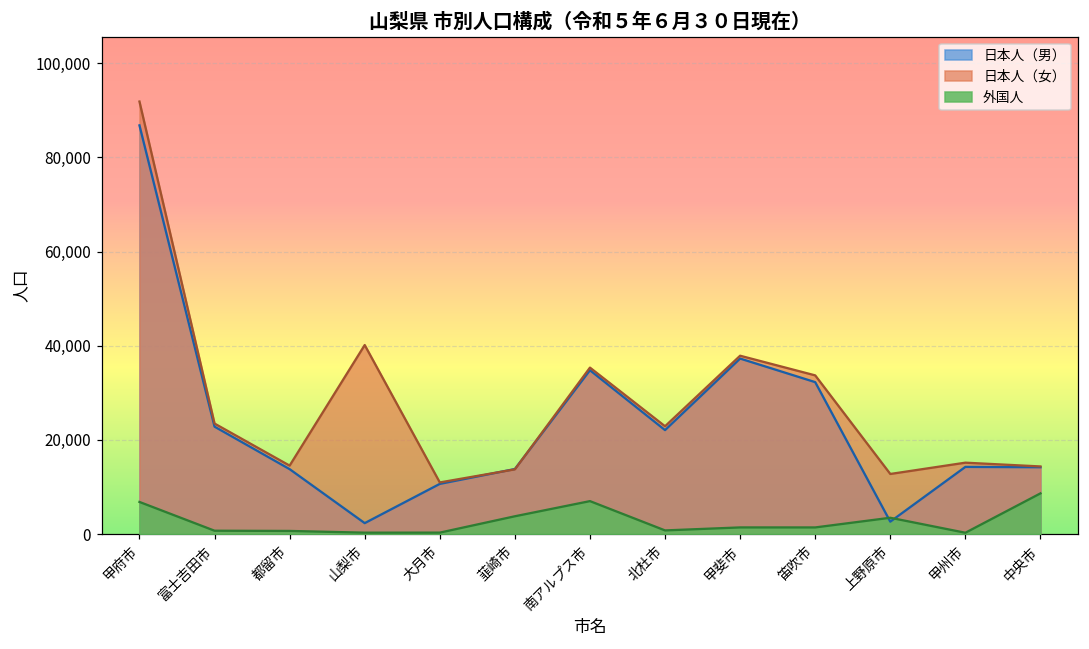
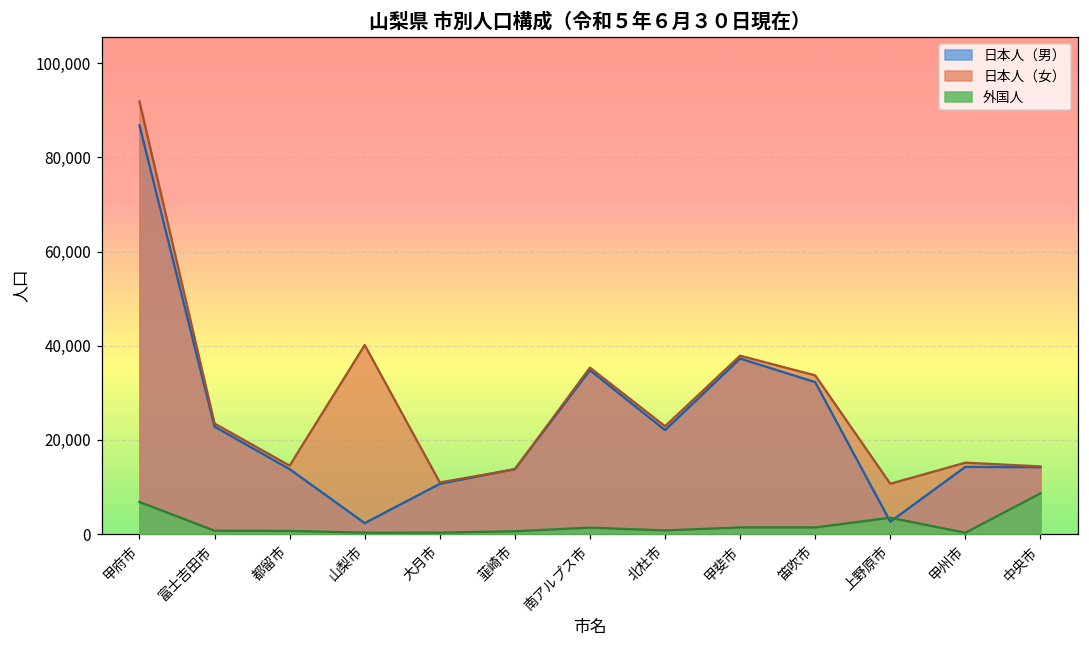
  {
    "日本人（男）": {
      "甲府市": "87,000",
      "富士吉田市": "23,000",
      "都留市": "14,000",
      "山梨市": "2,000",
      "北杜市": "22,000",
      "甲斐市": "37,000",
      "笛吹市": "32,000",
      "上野原市": "3,000",
      "甲州市": "14,000"
    },
    "日本人（女）": {
      "甲府市": "92,000",
      "富士吉田市": "23,000",
      "都留市": "15,000",
      "山梨市": "40,000",
      "北杜市": "23,000",
      "甲斐市": "38,000",
      "笛吹市": "34,000",
-     "上野原市": "13,000",
+     "上野原市": "11,000",
      "甲州市": "15,000"
    },
    "外国人": {
      "甲府市": "7,000",
      "富士吉田市": "1,000",
      "都留市": "1,000",
      "山梨市": "0",
      "大月市": "0",
-     "韮崎市": "4,000",
-     "南アルプス市": "7,000",
+     "韮崎市": "1,000",
+     "南アルプス市": "1,000",
      "北杜市": "1,000",
      "甲斐市": "1,000",
      "笛吹市": "1,000",
      "上野原市": "3,000",
      "甲州市": "0",
      "中央市": "9,000"
    }
  }
